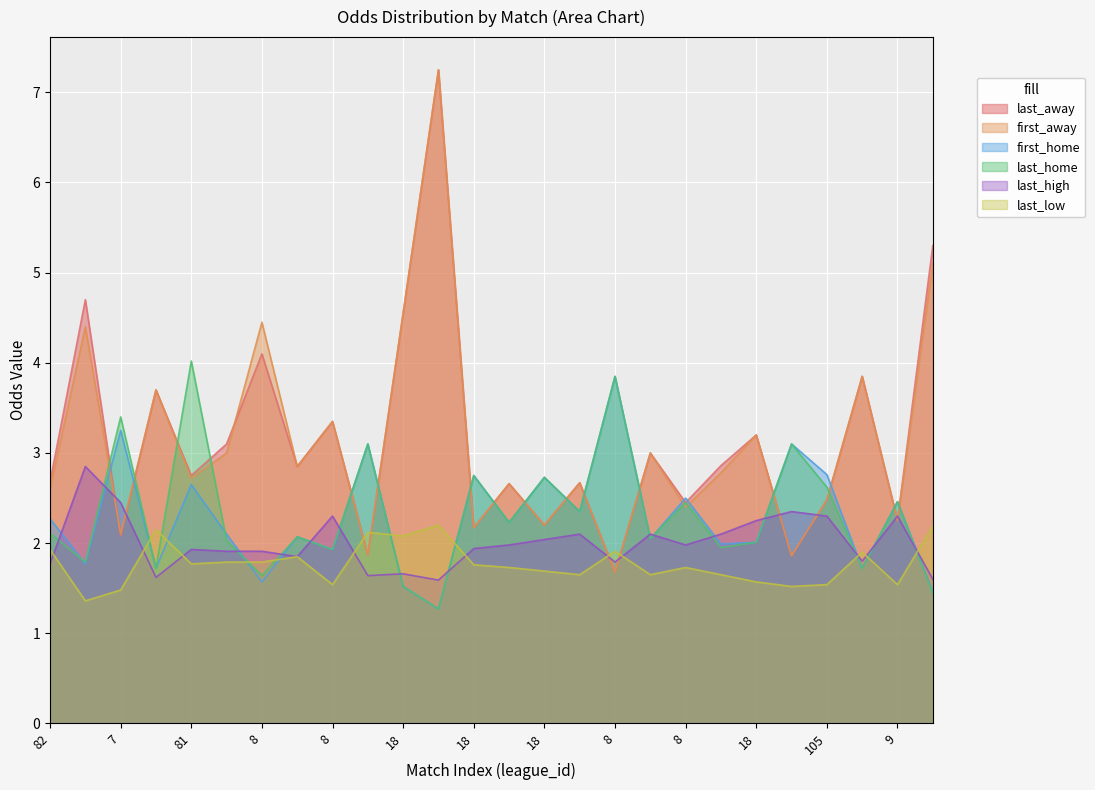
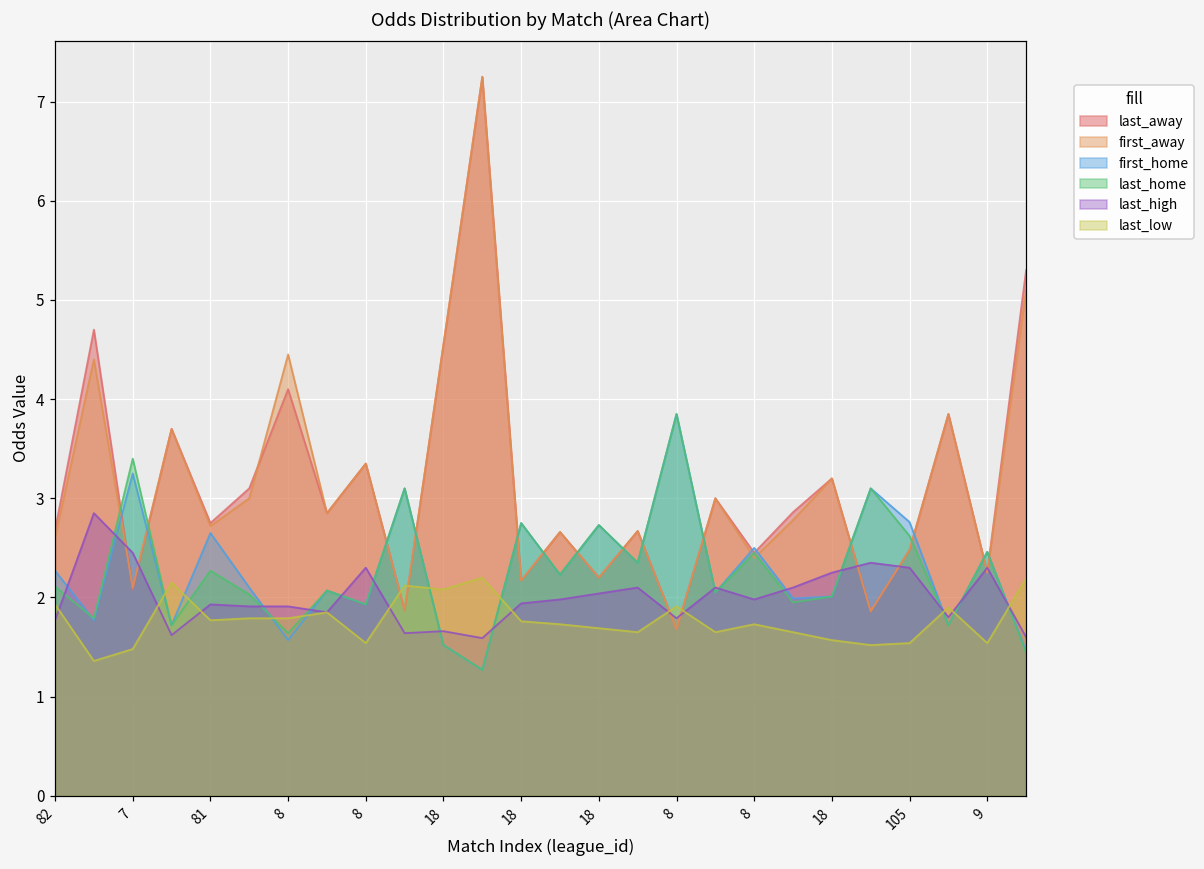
  {
    "first_home": {
      "82": 2.3,
      "81": 2.7,
      "105": 2.8
    },
    "last_home": {
      "82": 2.1,
-     "81": 4.0,
+     "81": 2.3,
      "105": 2.6
    },
    "last_high": {
      "82": 1.8,
      "81": 1.9,
      "105": 2.3
    }
  }
